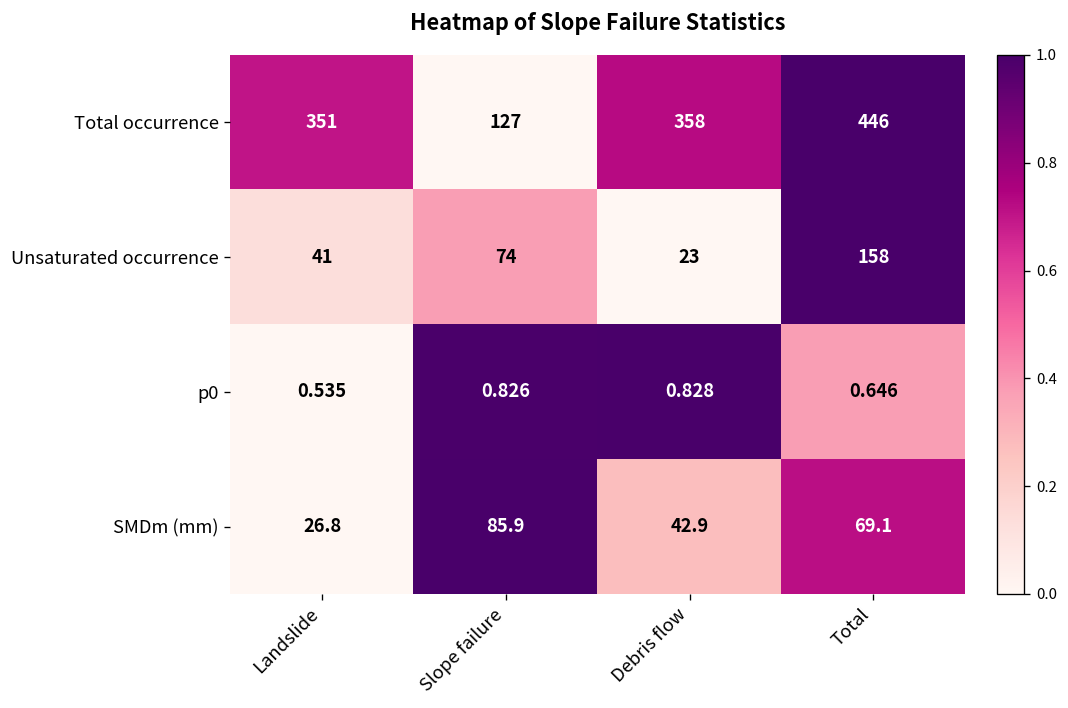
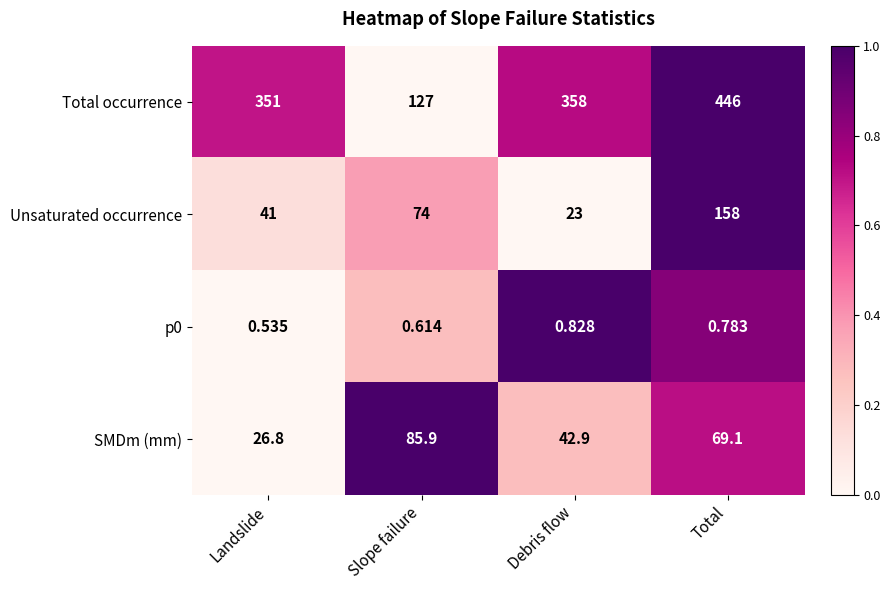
  {
    "Total occurrence": {
      "Landslide": 351,
      "Slope failure": 127,
      "Debris flow": 358,
      "Total": 446
    },
    "Unsaturated occurrence": {
      "Landslide": 41,
      "Slope failure": 74,
      "Debris flow": 23,
      "Total": 158
    },
    "p0": {
      "Landslide": 0.535,
-     "Slope failure": 0.826,
+     "Slope failure": 0.614,
      "Debris flow": 0.828,
-     "Total": 0.646
+     "Total": 0.783
    },
    "SMDm (mm)": {
      "Landslide": 26.8,
      "Slope failure": 85.9,
      "Debris flow": 42.9,
      "Total": 69.1
    }
  }
